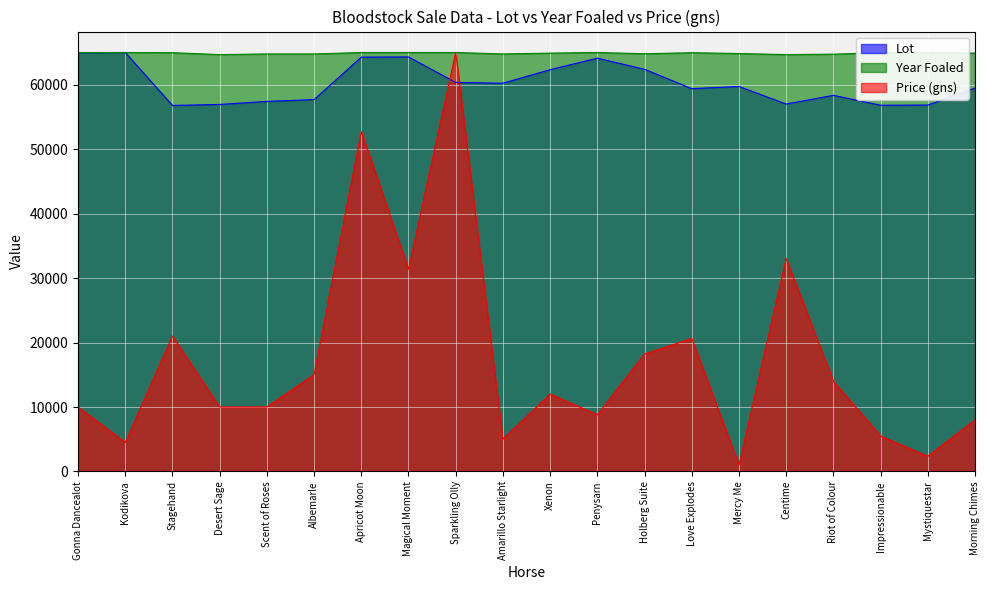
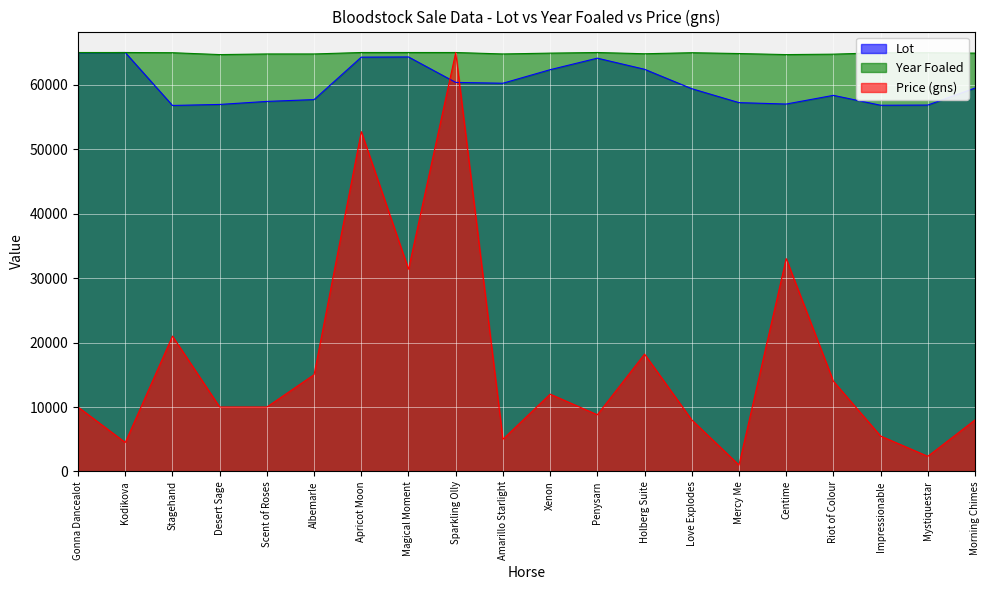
  {
    "Lot": {
      "Stagehand": 57000,
      "Desert Sage": 57000,
      "Scent of Roses": 57000,
      "Albemarle": 58000,
      "Apricot Moon": 64000,
      "Magical Moment": 64000,
      "Sparkling Olly": 60000,
      "Amarillo Starlight": 60000,
      "Xenon": 62000,
      "Penysarn": 64000,
      "Holberg Suite": 62000,
      "Love Explodes": 59000,
-     "Mercy Me": 60000,
+     "Mercy Me": 57000,
      "Centime": 57000,
      "Riot of Colour": 58000,
      "Impressionable": 57000,
      "Mystiquestar": 57000,
      "Morning Chimes": 59000
    },
    "Year Foaled": {
      "Stagehand": 65000,
      "Desert Sage": 65000,
      "Scent of Roses": 65000,
      "Albemarle": 65000,
      "Apricot Moon": 65000,
      "Magical Moment": 65000,
      "Amarillo Starlight": 65000,
      "Xenon": 65000,
      "Penysarn": 65000,
      "Holberg Suite": 65000,
      "Love Explodes": 65000,
      "Mercy Me": 65000,
      "Centime": 65000,
      "Riot of Colour": 65000,
      "Morning Chimes": 65000
    },
    "Price (gns)": {
      "Gonna Dancealot": 10000,
      "Kodikova": 5000,
      "Stagehand": 21000,
      "Desert Sage": 10000,
      "Scent of Roses": 10000,
      "Albemarle": 15000,
      "Apricot Moon": 53000,
      "Magical Moment": 31000,
      "Amarillo Starlight": 5000,
      "Xenon": 12000,
      "Penysarn": 9000,
      "Holberg Suite": 18000,
-     "Love Explodes": 21000,
+     "Love Explodes": 8000,
      "Mercy Me": 1000,
      "Centime": 33000,
      "Riot of Colour": 14000,
      "Impressionable": 6000,
      "Mystiquestar": 2000,
      "Morning Chimes": 8000
    }
  }
